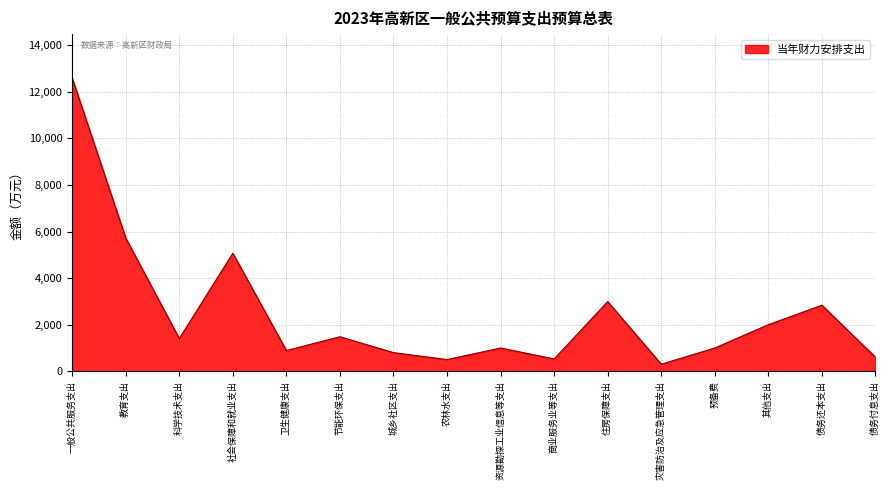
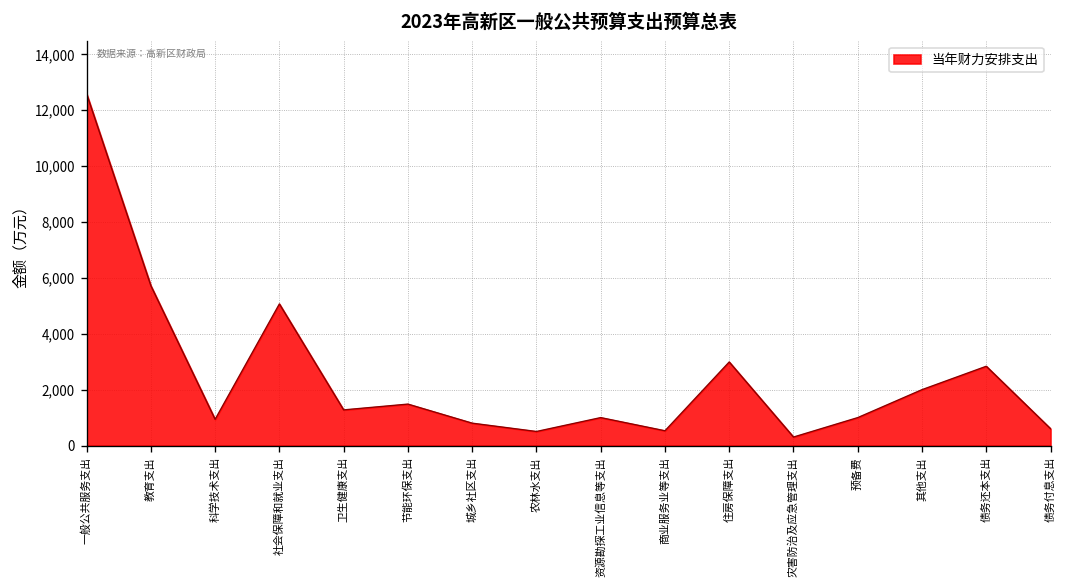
  {
    "一般公共服务支出": "12,600",
    "教育支出": "5,700",
-   "科学技术支出": "1,400",
+   "科学技术支出": "900",
    "社会保障和就业支出": "5,100",
-   "卫生健康支出": "900",
+   "卫生健康支出": "1,300",
    "节能环保支出": "1,500",
    "城乡社区支出": "800",
    "农林水支出": "500",
    "资源勘探工业信息等支出": "1,000",
    "商业服务业等支出": "500",
    "住房保障支出": "3,000",
    "灾害防治及应急管理支出": "300",
    "预备费": "1,000",
    "其他支出": "2,000",
    "债务还本支出": "2,800",
    "债务付息支出": "600"
  }
